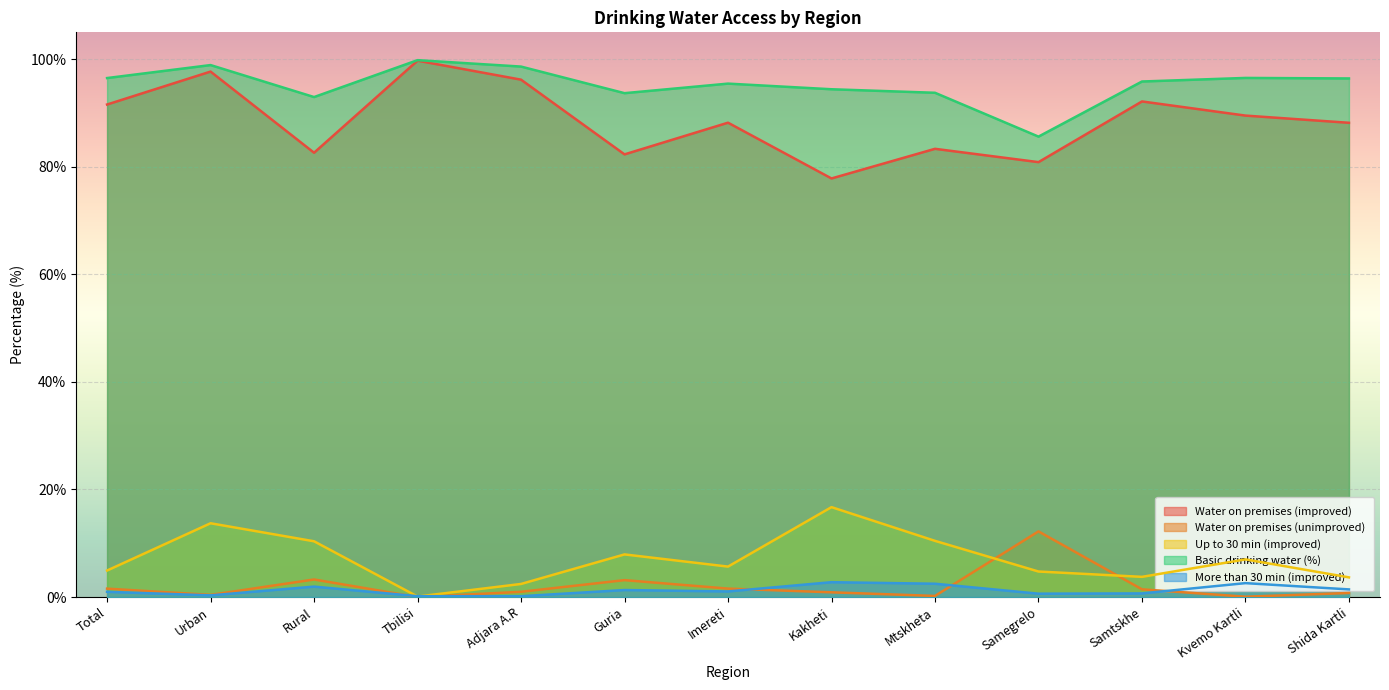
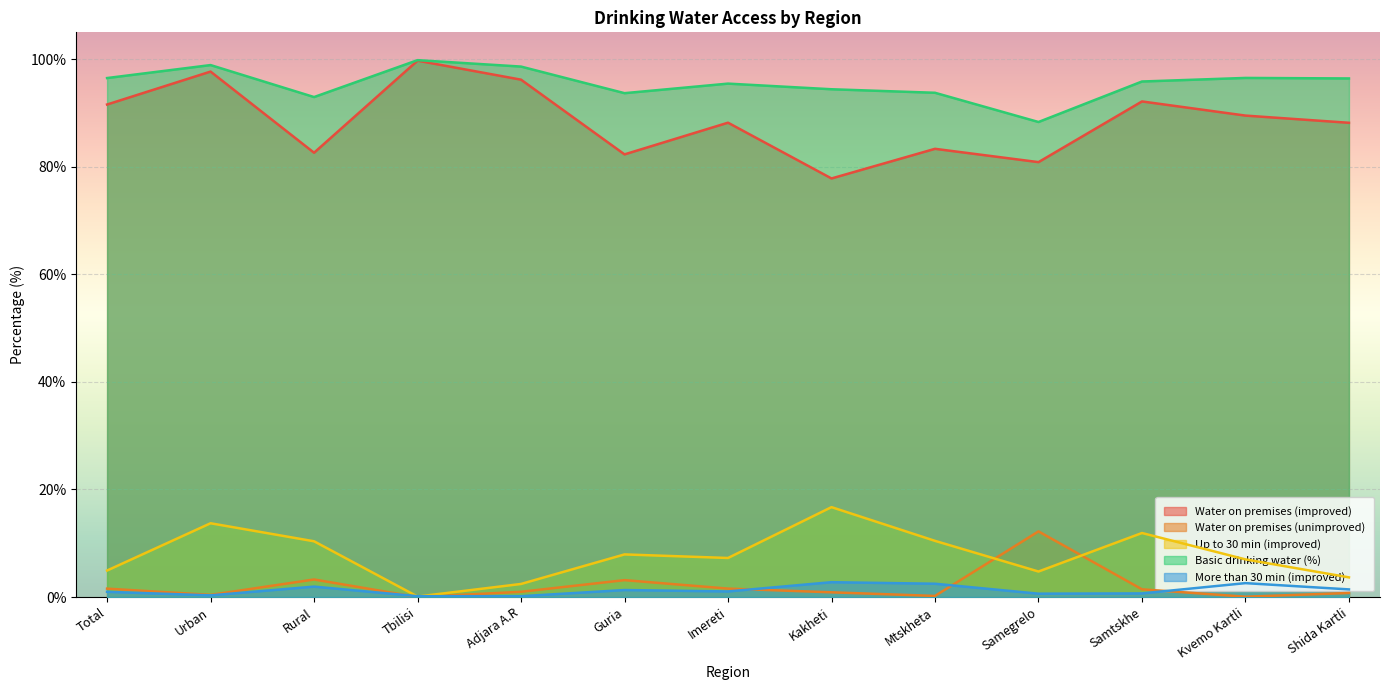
  {
    "Up to 30 min (improved)": {
      "Total": "5%",
      "Urban": "14%",
      "Rural": "10%",
      "Adjara A.R": "2%",
      "Guria": "8%",
-     "Imereti": "6%",
+     "Imereti": "7%",
      "Kakheti": "17%",
      "Mtskheta": "10%",
      "Samegrelo": "5%",
-     "Samtskhe": "4%"
+     "Samtskhe": "12%"
    },
    "Basic drinking water (%)": {
      "Total": "97%",
      "Urban": "99%",
      "Rural": "93%",
      "Adjara A.R": "99%",
      "Guria": "94%",
      "Imereti": "95%",
      "Kakheti": "94%",
      "Mtskheta": "94%",
-     "Samegrelo": "86%",
+     "Samegrelo": "88%",
      "Samtskhe": "96%",
      "Kvemo Kartli": "97%",
      "Shida Kartli": "96%"
    },
    "More than 30 min (improved)": {
      "Total": "1%",
      "Rural": "2%",
      "Adjara A.R": "0%",
      "Guria": "1%",
      "Imereti": "1%",
      "Kakheti": "3%",
      "Mtskheta": "2%",
      "Samegrelo": "1%",
      "Samtskhe": "1%"
    }
  }
